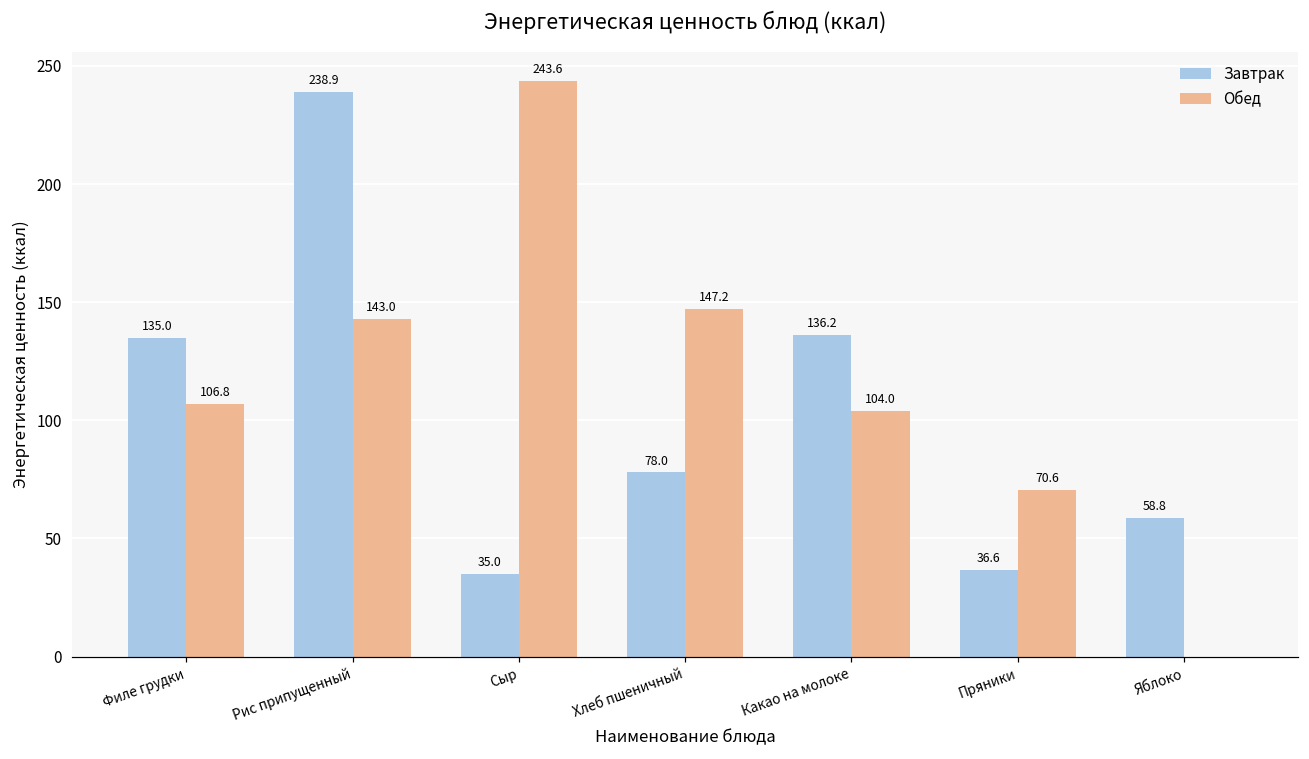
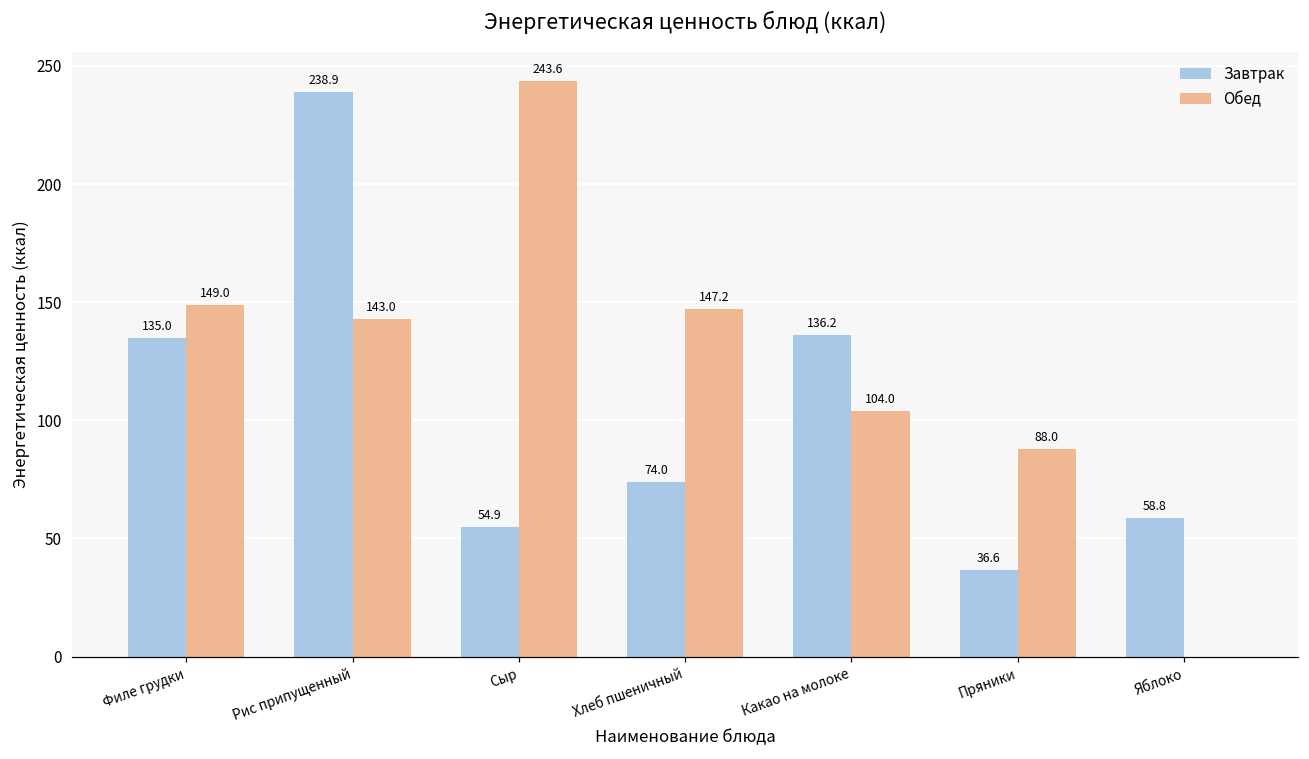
  {
    "Завтрак": {
      "Филе грудки": 135.0,
      "Рис припущенный": 238.9,
-     "Сыр": 35.0,
-     "Хлеб пшеничный": 78.0,
+     "Сыр": 54.9,
+     "Хлеб пшеничный": 74.0,
      "Какао на молоке": 136.2,
      "Пряники": 36.6,
      "Яблоко": 58.8
    },
    "Обед": {
-     "Филе грудки": 106.8,
+     "Филе грудки": 149.0,
      "Рис припущенный": 143.0,
      "Сыр": 243.6,
      "Хлеб пшеничный": 147.2,
      "Какао на молоке": 104.0,
-     "Пряники": 70.6
+     "Пряники": 88.0
    }
  }
